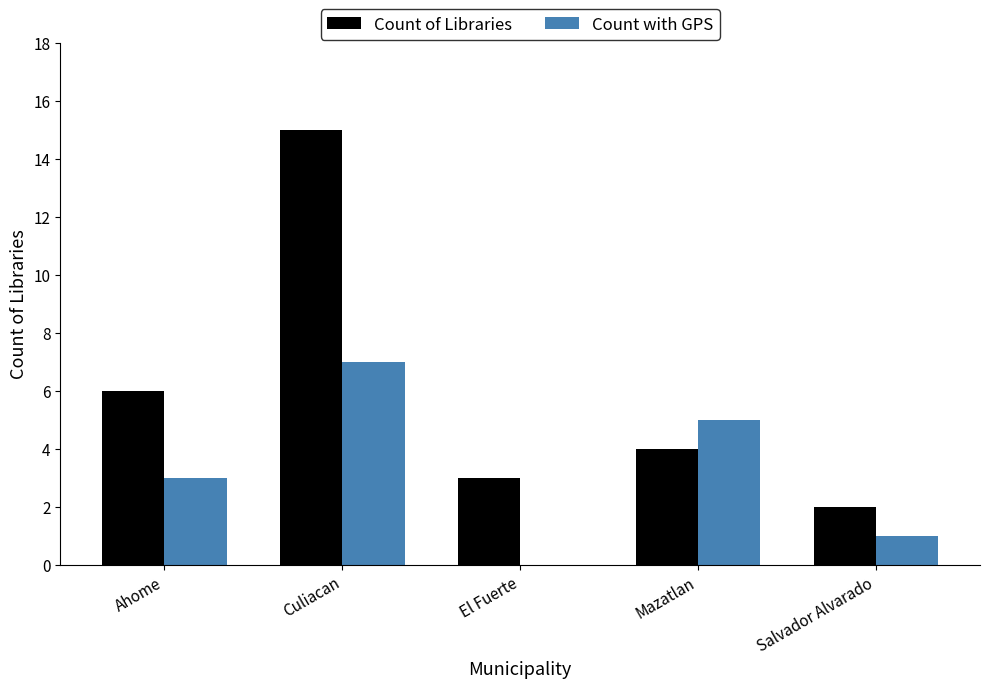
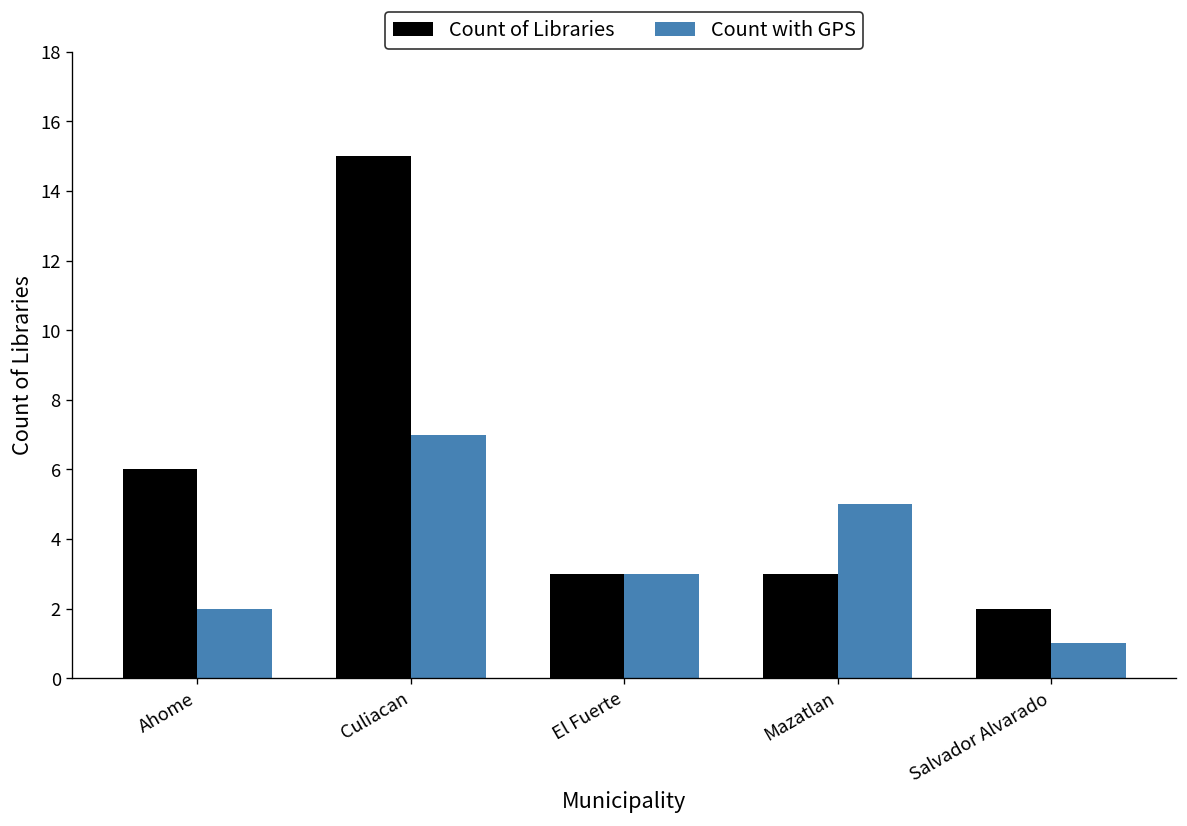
  {
    "Count of Libraries": {
      "Ahome": 6,
      "Culiacan": 15,
      "El Fuerte": 3,
-     "Mazatlan": 4,
+     "Mazatlan": 3,
      "Salvador Alvarado": 2
    },
    "Count with GPS": {
-     "Ahome": 3,
+     "Ahome": 2,
      "Culiacan": 7,
-     "El Fuerte": 0,
+     "El Fuerte": 3,
      "Mazatlan": 5,
      "Salvador Alvarado": 1
    }
  }
